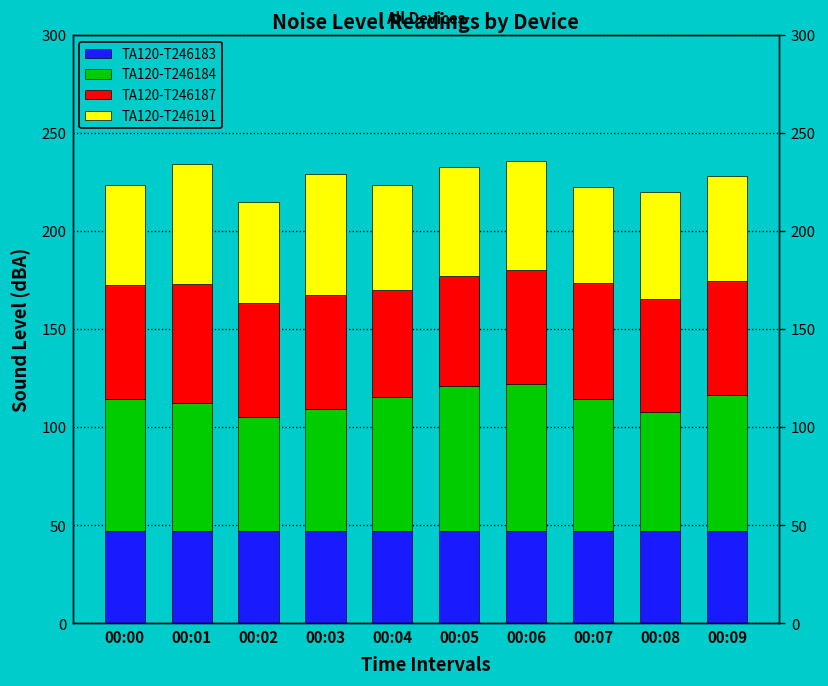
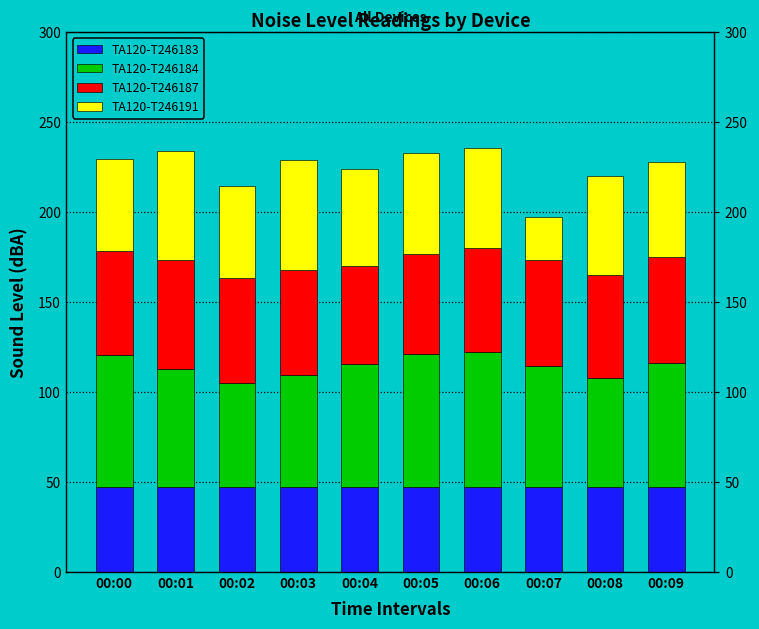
  {
    "TA120-T246183": {
      "00:00": 47,
      "00:01": 47,
      "00:02": 47,
      "00:03": 47,
      "00:04": 47,
      "00:05": 47,
      "00:06": 47,
      "00:07": 47,
      "00:08": 47,
      "00:09": 47
    },
    "TA120-T246184": {
-     "00:00": 67,
+     "00:00": 73,
      "00:01": 65,
      "00:02": 58,
      "00:03": 62,
      "00:04": 68,
      "00:05": 74,
      "00:06": 75,
      "00:07": 68,
      "00:08": 61,
      "00:09": 69
    },
    "TA120-T246187": {
      "00:00": 58,
      "00:01": 61,
      "00:02": 59,
      "00:03": 58,
      "00:04": 55,
      "00:05": 56,
      "00:06": 58,
      "00:07": 59,
      "00:08": 58,
      "00:09": 59
    },
    "TA120-T246191": {
      "00:00": 51,
      "00:01": 61,
      "00:02": 51,
      "00:03": 61,
      "00:04": 54,
      "00:05": 56,
      "00:06": 56,
-     "00:07": 49,
+     "00:07": 24,
      "00:08": 55,
      "00:09": 53
    }
  }
